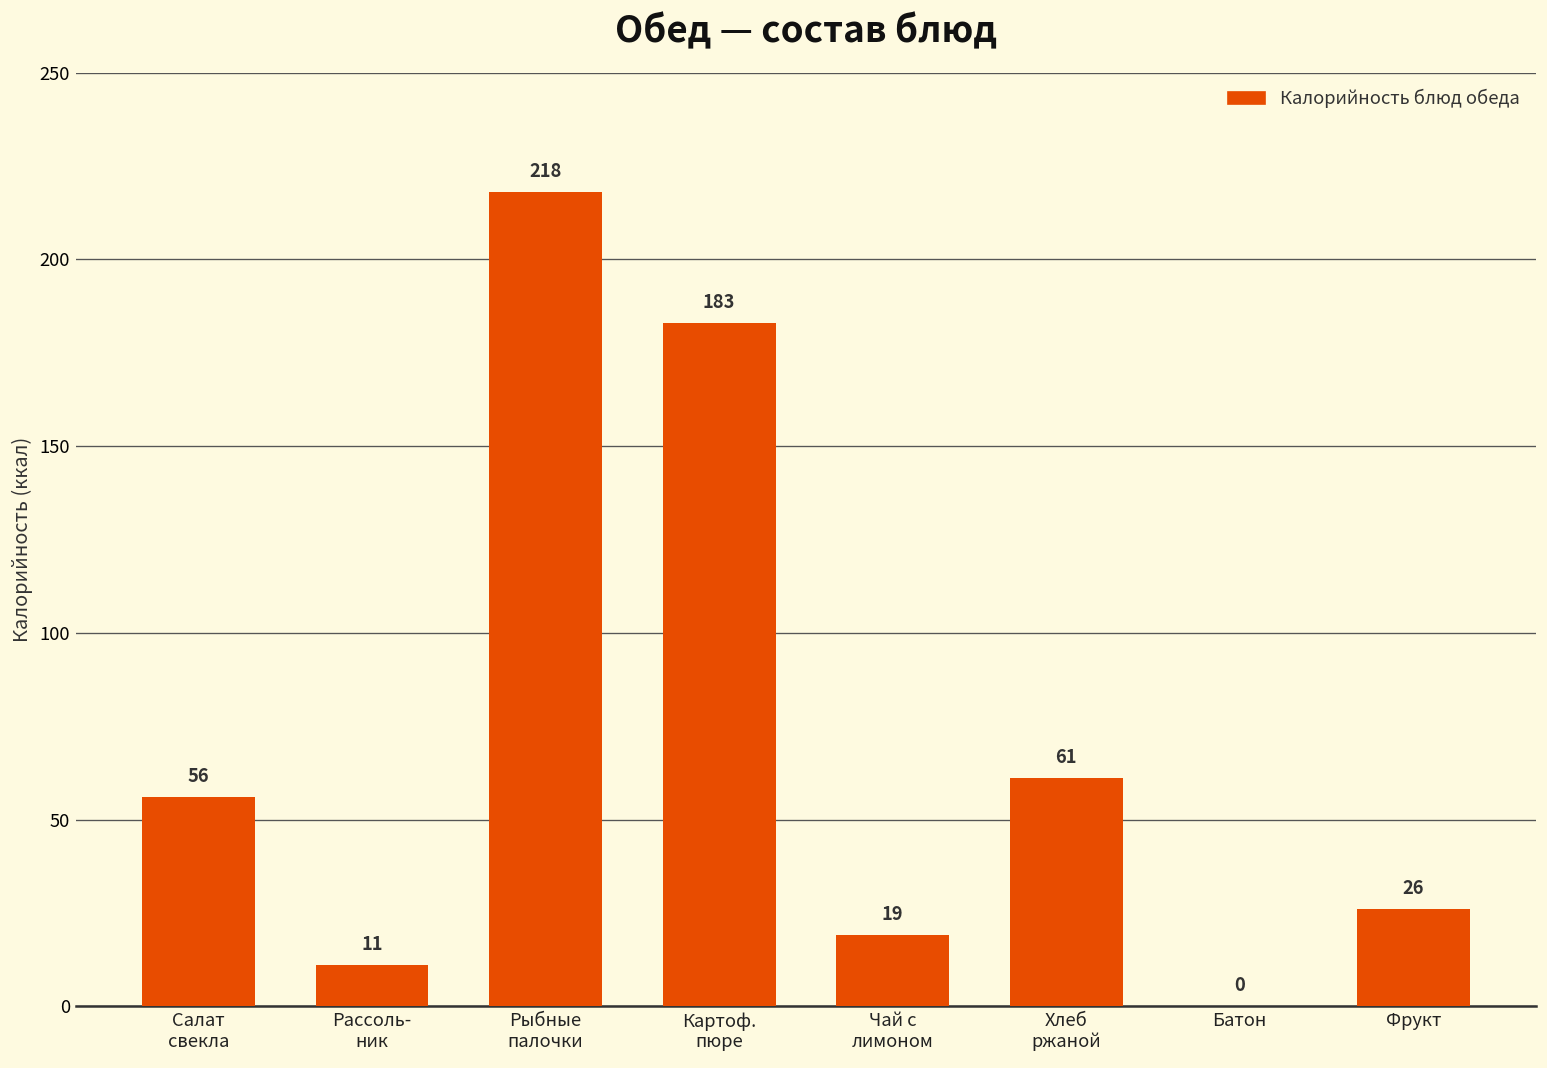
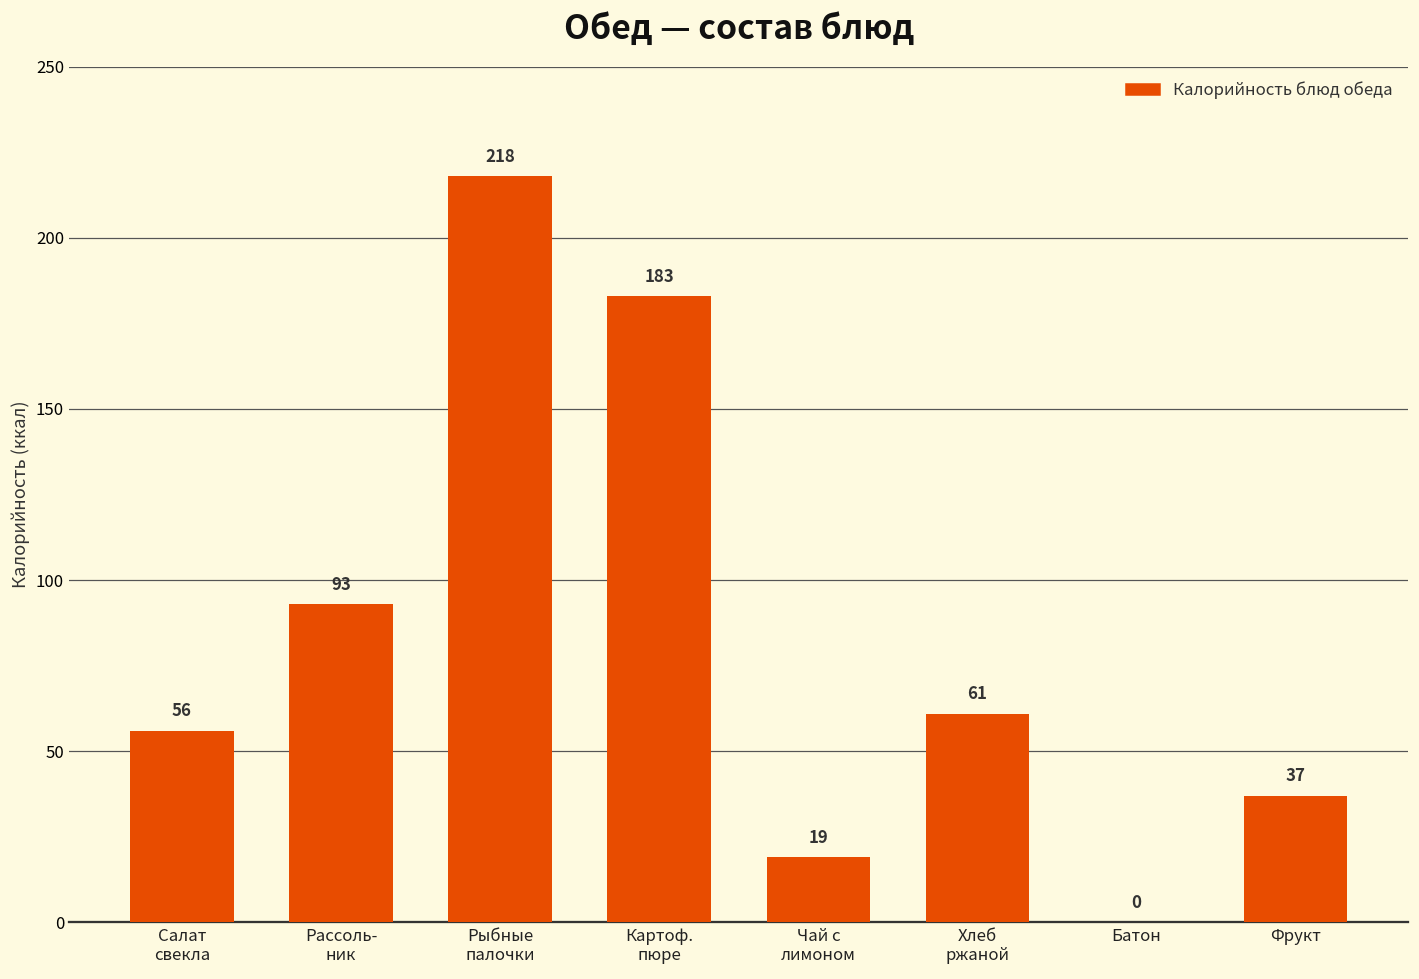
  {
    "Салат свекла": 56,
-   "Рассоль- ник": 11,
+   "Рассоль- ник": 93,
    "Рыбные палочки": 218,
    "Картоф. пюре": 183,
    "Чай с лимоном": 19,
    "Хлеб ржаной": 61,
    "Батон": 0,
-   "Фрукт": 26
+   "Фрукт": 37
  }
